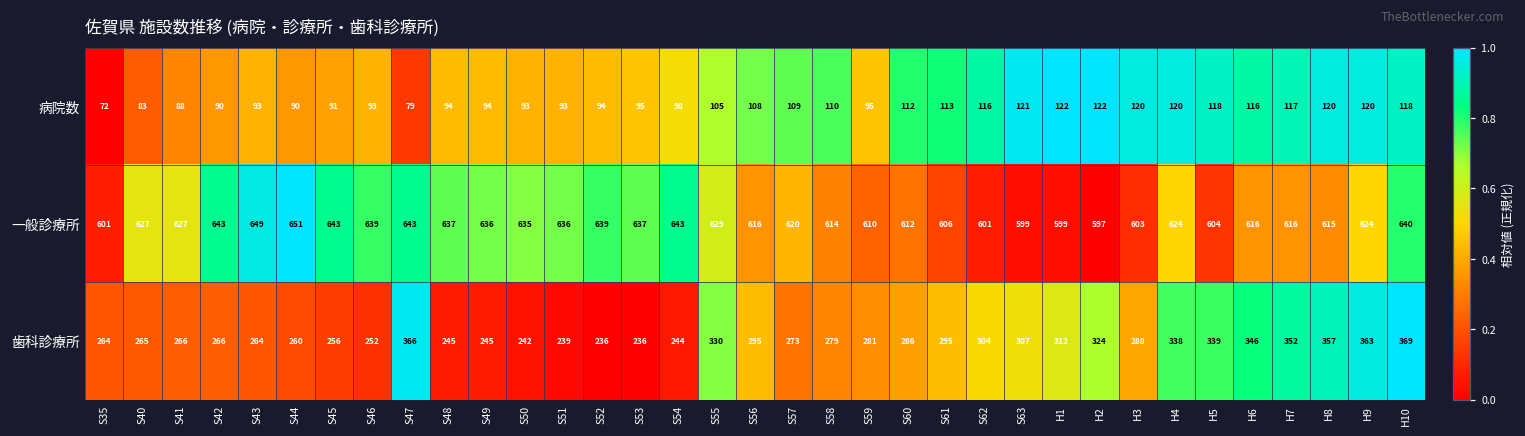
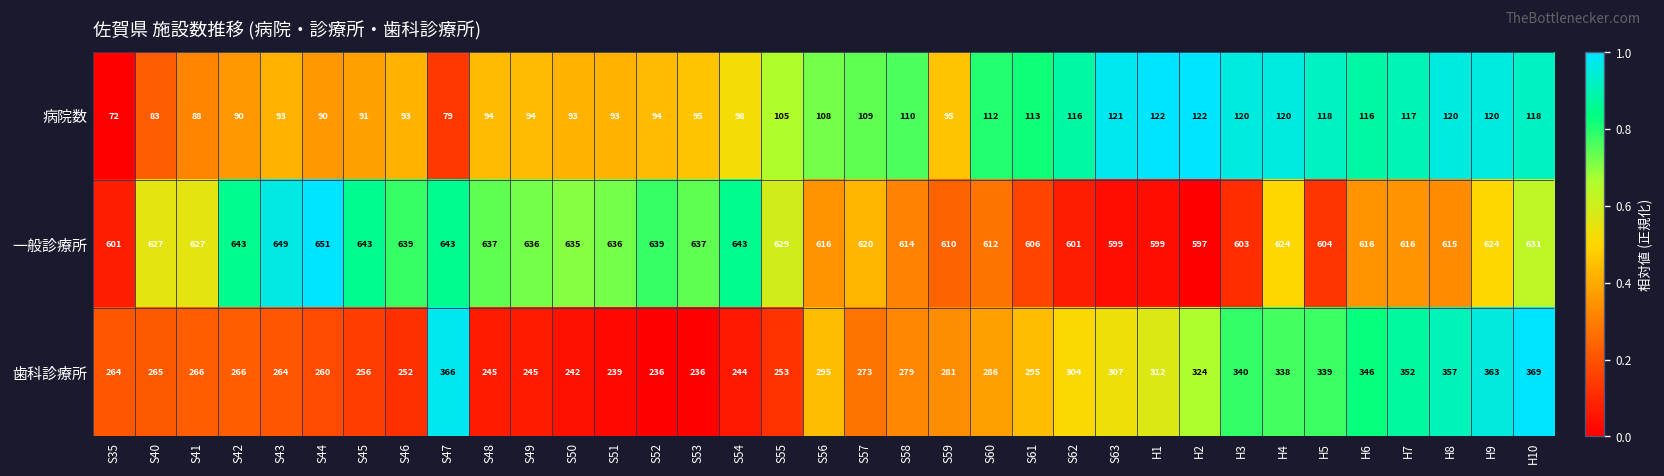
  {
    "病院数": {
      "S35": 72,
      "S40": 83,
      "S41": 88,
      "S42": 90,
      "S43": 93,
      "S44": 90,
      "S45": 91,
      "S46": 93,
      "S47": 79,
      "S48": 94,
      "S49": 94,
      "S50": 93,
      "S51": 93,
      "S52": 94,
      "S53": 95,
      "S54": 98,
      "S55": 105,
      "S56": 108,
      "S57": 109,
      "S58": 110,
      "S59": 95,
      "S60": 112,
      "S61": 113,
      "S62": 116,
      "S63": 121,
      "H1": 122,
      "H2": 122,
      "H3": 120,
      "H4": 120,
      "H5": 118,
      "H6": 116,
      "H7": 117,
      "H8": 120,
      "H9": 120,
      "H10": 118
    },
    "一般診療所": {
      "S35": 601,
      "S40": 627,
      "S41": 627,
      "S42": 643,
      "S43": 649,
      "S44": 651,
      "S45": 643,
      "S46": 639,
      "S47": 643,
      "S48": 637,
      "S49": 636,
      "S50": 635,
      "S51": 636,
      "S52": 639,
      "S53": 637,
      "S54": 643,
      "S55": 629,
      "S56": 616,
      "S57": 620,
      "S58": 614,
      "S59": 610,
      "S60": 612,
      "S61": 606,
      "S62": 601,
      "S63": 599,
      "H1": 599,
      "H2": 597,
      "H3": 603,
      "H4": 624,
      "H5": 604,
      "H6": 616,
      "H7": 616,
      "H8": 615,
      "H9": 624,
-     "H10": 640
+     "H10": 631
    },
    "歯科診療所": {
      "S35": 264,
      "S40": 265,
      "S41": 266,
      "S42": 266,
      "S43": 264,
      "S44": 260,
      "S45": 256,
      "S46": 252,
      "S47": 366,
      "S48": 245,
      "S49": 245,
      "S50": 242,
      "S51": 239,
      "S52": 236,
      "S53": 236,
      "S54": 244,
-     "S55": 330,
+     "S55": 253,
      "S56": 295,
      "S57": 273,
      "S58": 279,
      "S59": 281,
      "S60": 286,
      "S61": 295,
      "S62": 304,
      "S63": 307,
      "H1": 312,
      "H2": 324,
-     "H3": 288,
+     "H3": 340,
      "H4": 338,
      "H5": 339,
      "H6": 346,
      "H7": 352,
      "H8": 357,
      "H9": 363,
      "H10": 369
    }
  }
